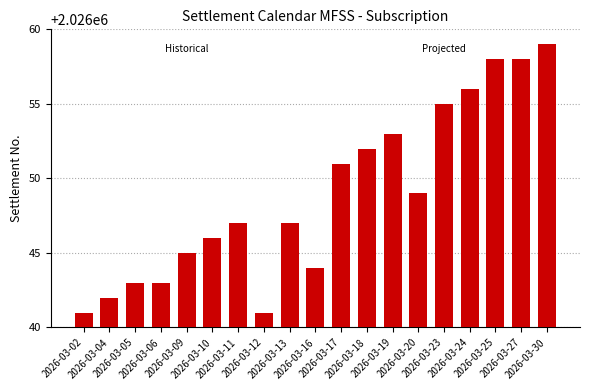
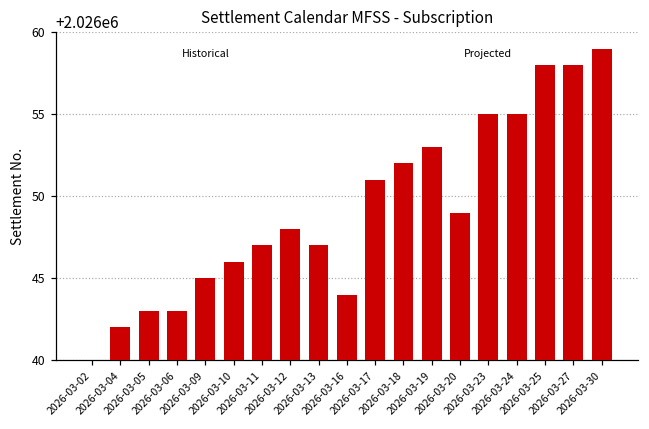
  {
-   "2026-03-02": 2026041,
+   "2026-03-02": 2026040,
    "2026-03-04": 2026042,
    "2026-03-05": 2026043,
    "2026-03-06": 2026043,
    "2026-03-09": 2026045,
    "2026-03-10": 2026046,
    "2026-03-11": 2026047,
-   "2026-03-12": 2026041,
+   "2026-03-12": 2026048,
    "2026-03-13": 2026047,
    "2026-03-16": 2026044,
    "2026-03-17": 2026051,
    "2026-03-18": 2026052,
    "2026-03-19": 2026053,
    "2026-03-20": 2026049,
    "2026-03-23": 2026055,
-   "2026-03-24": 2026056,
+   "2026-03-24": 2026055,
    "2026-03-25": 2026058,
    "2026-03-27": 2026058,
    "2026-03-30": 2026059
  }
